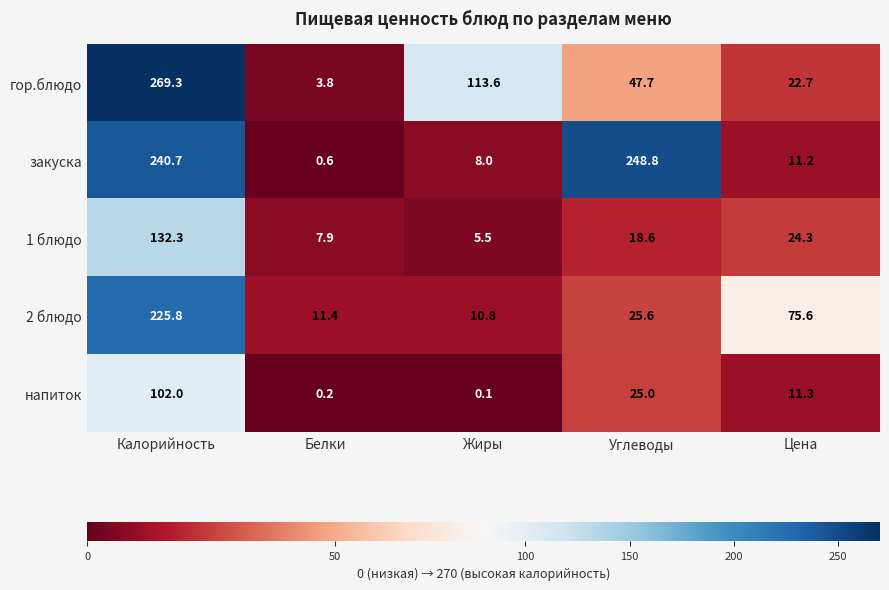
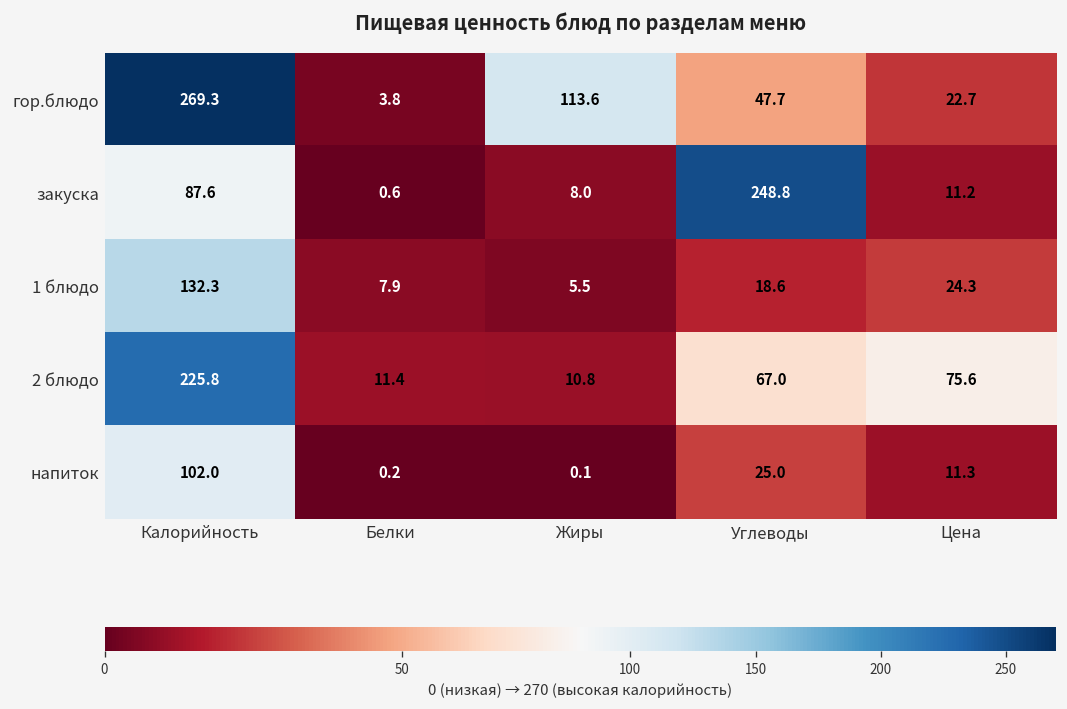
  {
    "гор.блюдо": {
      "Калорийность": 269.3,
      "Белки": 3.8,
      "Жиры": 113.6,
      "Углеводы": 47.7,
      "Цена": 22.7
    },
    "закуска": {
-     "Калорийность": 240.7,
+     "Калорийность": 87.6,
      "Белки": 0.6,
      "Жиры": 8.0,
      "Углеводы": 248.8,
      "Цена": 11.2
    },
    "1 блюдо": {
      "Калорийность": 132.3,
      "Белки": 7.9,
      "Жиры": 5.5,
      "Углеводы": 18.6,
      "Цена": 24.3
    },
    "2 блюдо": {
      "Калорийность": 225.8,
      "Белки": 11.4,
      "Жиры": 10.8,
-     "Углеводы": 25.6,
+     "Углеводы": 67.0,
      "Цена": 75.6
    },
    "напиток": {
      "Калорийность": 102.0,
      "Белки": 0.2,
      "Жиры": 0.1,
      "Углеводы": 25.0,
      "Цена": 11.3
    }
  }
